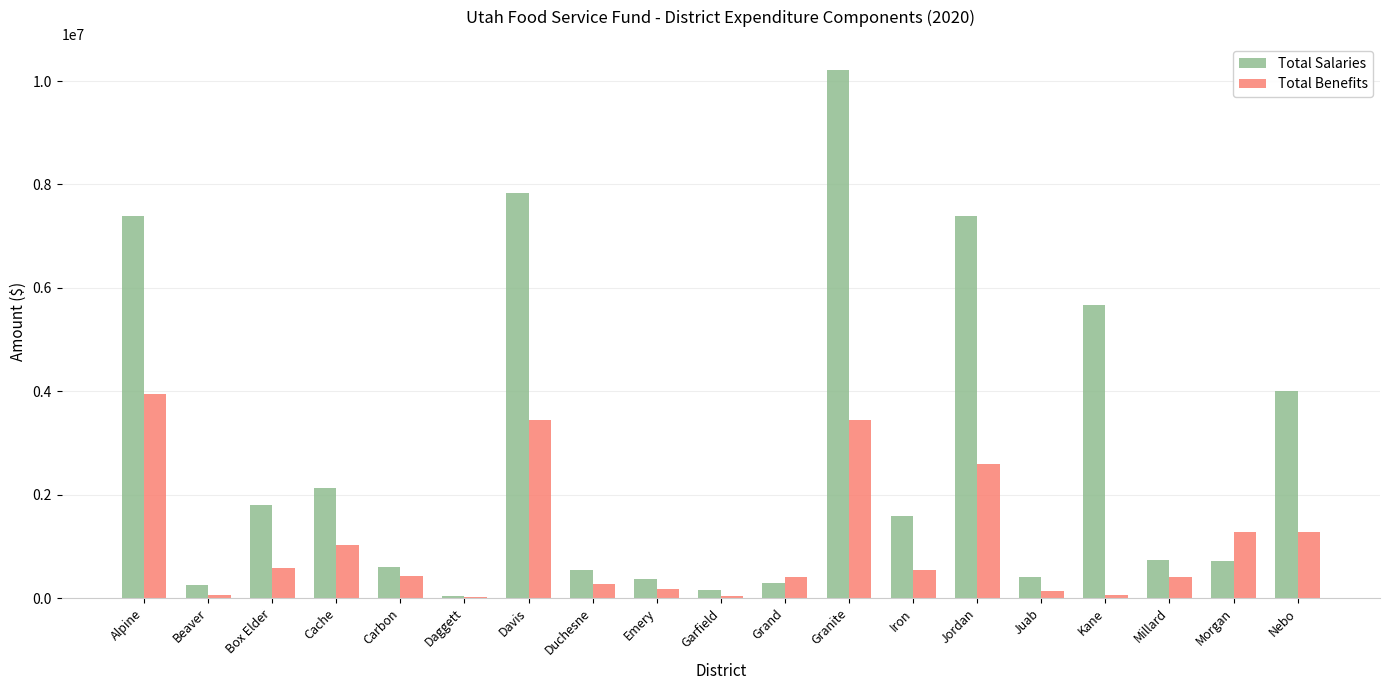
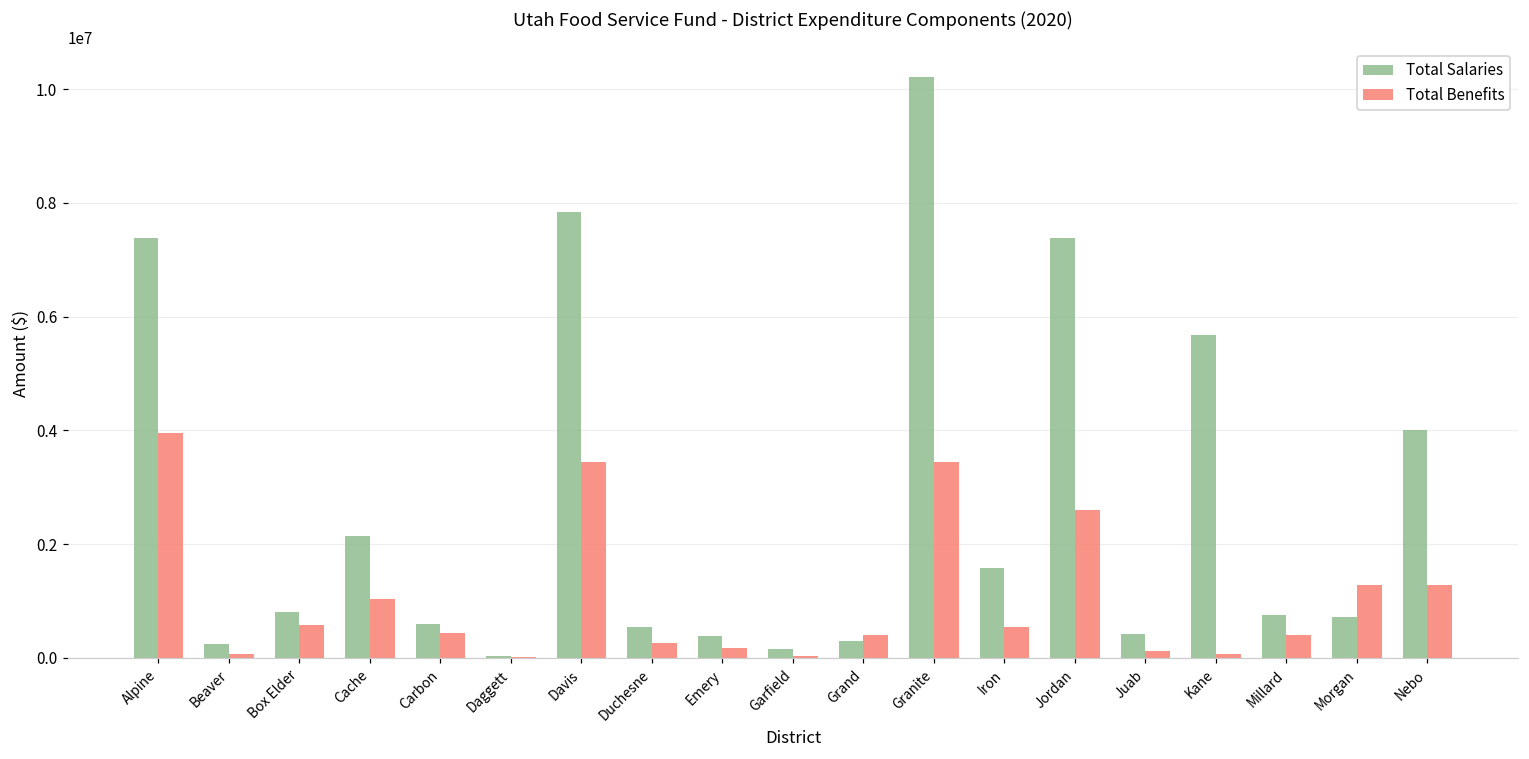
  {
    "Total Salaries": {
      "Alpine": 7400000,
      "Beaver": 200000,
-     "Box Elder": 1800000,
+     "Box Elder": 800000,
      "Cache": 2100000,
      "Carbon": 600000,
      "Davis": 7800000,
      "Duchesne": 500000,
      "Emery": 400000,
      "Garfield": 200000,
      "Grand": 300000,
      "Granite": 10200000,
      "Iron": 1600000,
      "Jordan": 7400000,
      "Juab": 400000,
      "Kane": 5700000,
      "Millard": 700000,
      "Morgan": 700000,
      "Nebo": 4000000
    },
    "Total Benefits": {
      "Alpine": 4000000,
      "Beaver": 100000,
      "Box Elder": 600000,
      "Cache": 1000000,
      "Carbon": 400000,
      "Davis": 3400000,
      "Duchesne": 300000,
      "Emery": 200000,
      "Grand": 400000,
      "Granite": 3400000,
      "Iron": 500000,
      "Jordan": 2600000,
      "Juab": 100000,
      "Kane": 100000,
      "Millard": 400000,
      "Morgan": 1300000,
      "Nebo": 1300000
    }
  }
